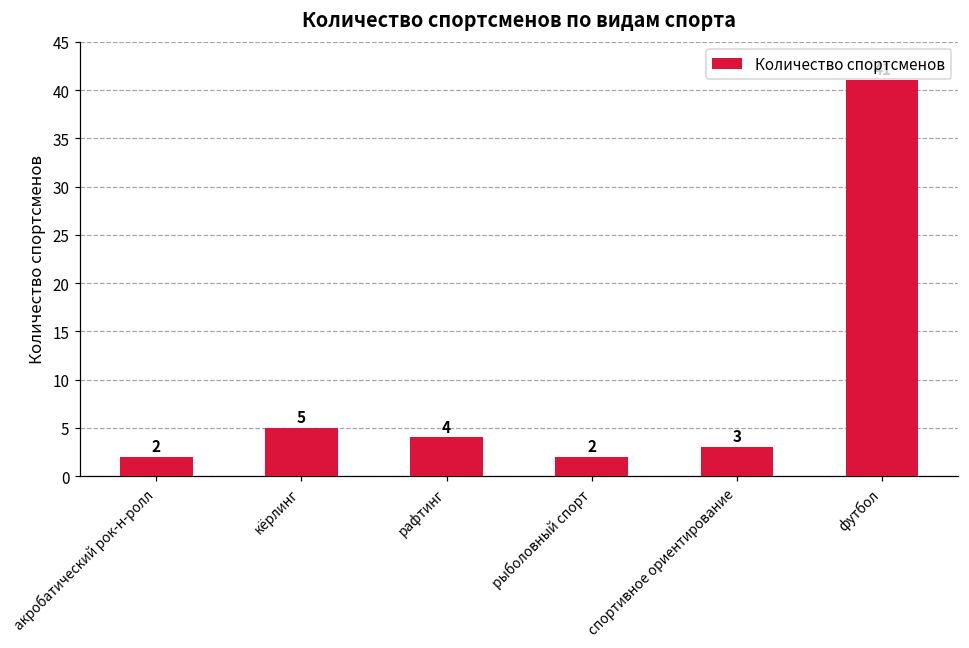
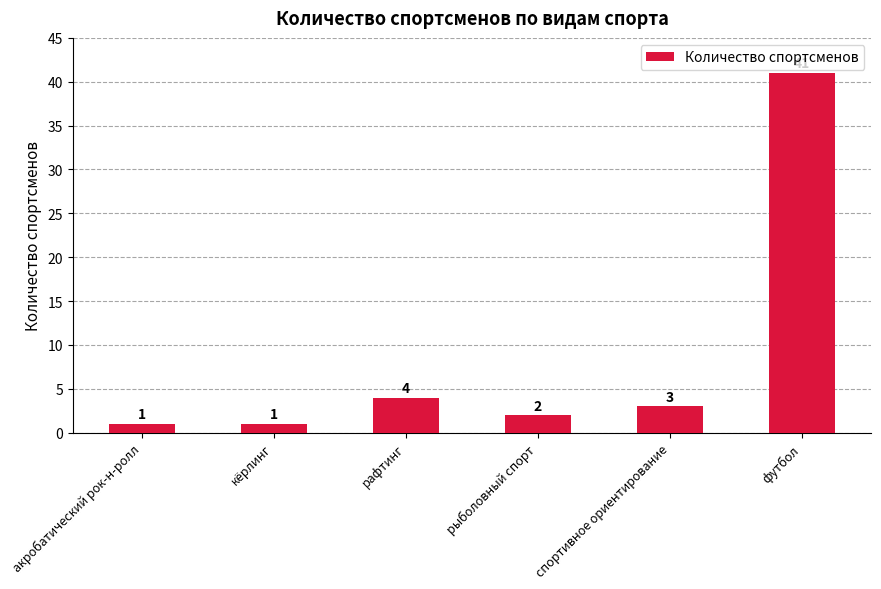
  {
-   "акробатический рок-н-ролл": 2,
-   "кёрлинг": 5,
+   "акробатический рок-н-ролл": 1,
+   "кёрлинг": 1,
    "рафтинг": 4,
    "рыболовный спорт": 2,
    "спортивное ориентирование": 3
  }
